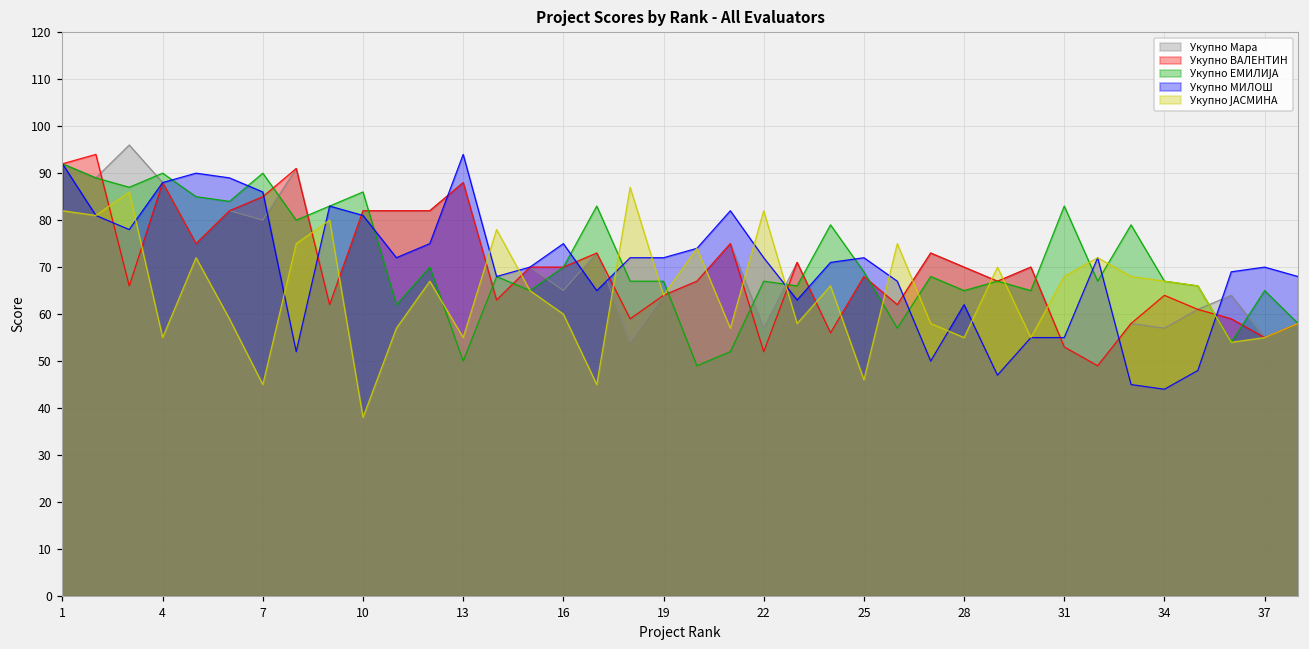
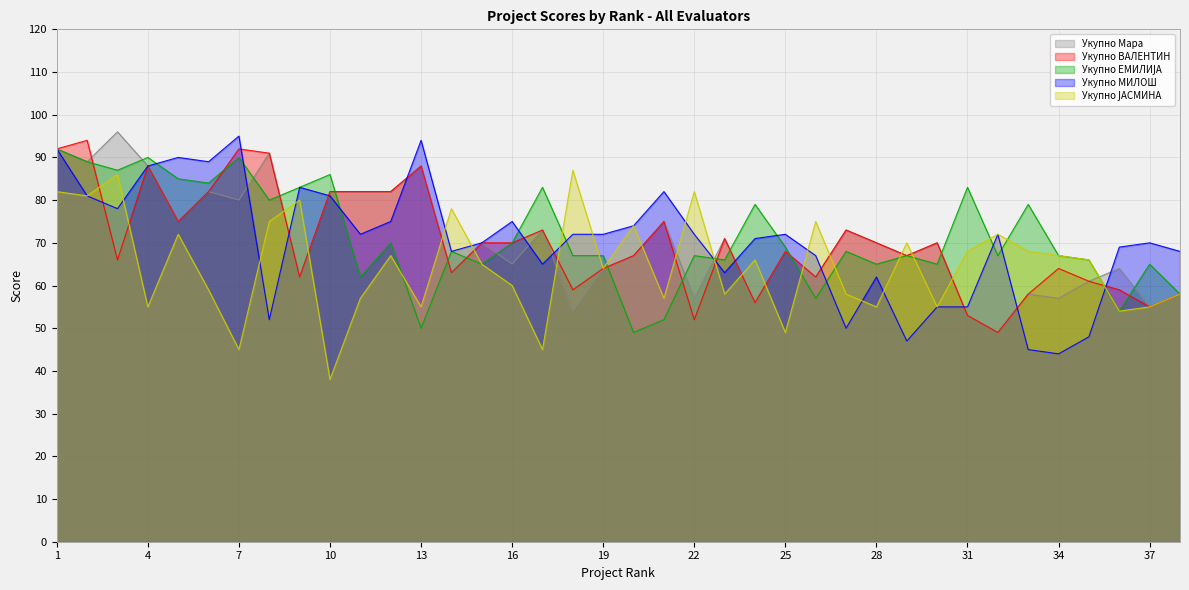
  {
    "Укупно Мара": {
      "7": 80,
      "16": 65,
      "22": 57,
      "34": 57
    },
    "Укупно ВАЛЕНТИН": {
-     "7": 85,
+     "7": 92,
      "22": 52,
      "34": 64
    },
    "Укупно ЕМИЛИЈА": {
      "4": 90,
      "7": 90,
      "10": 86,
      "13": 50,
      "19": 67,
      "22": 67,
      "25": 69,
      "28": 65,
      "31": 83,
      "37": 65
    },
    "Укупно МИЛОШ": {
-     "7": 86,
+     "7": 95,
      "10": 81,
      "13": 94,
      "16": 75,
      "19": 72,
      "22": 72,
      "25": 72,
      "28": 62,
      "31": 55,
      "34": 44,
      "37": 70
    },
    "Укупно ЈАСМИНА": {
      "1": 82,
      "4": 55,
      "7": 45,
      "10": 38,
      "13": 55,
      "16": 60,
      "22": 82,
-     "25": 46,
+     "25": 49,
      "28": 55,
      "31": 68
    }
  }
